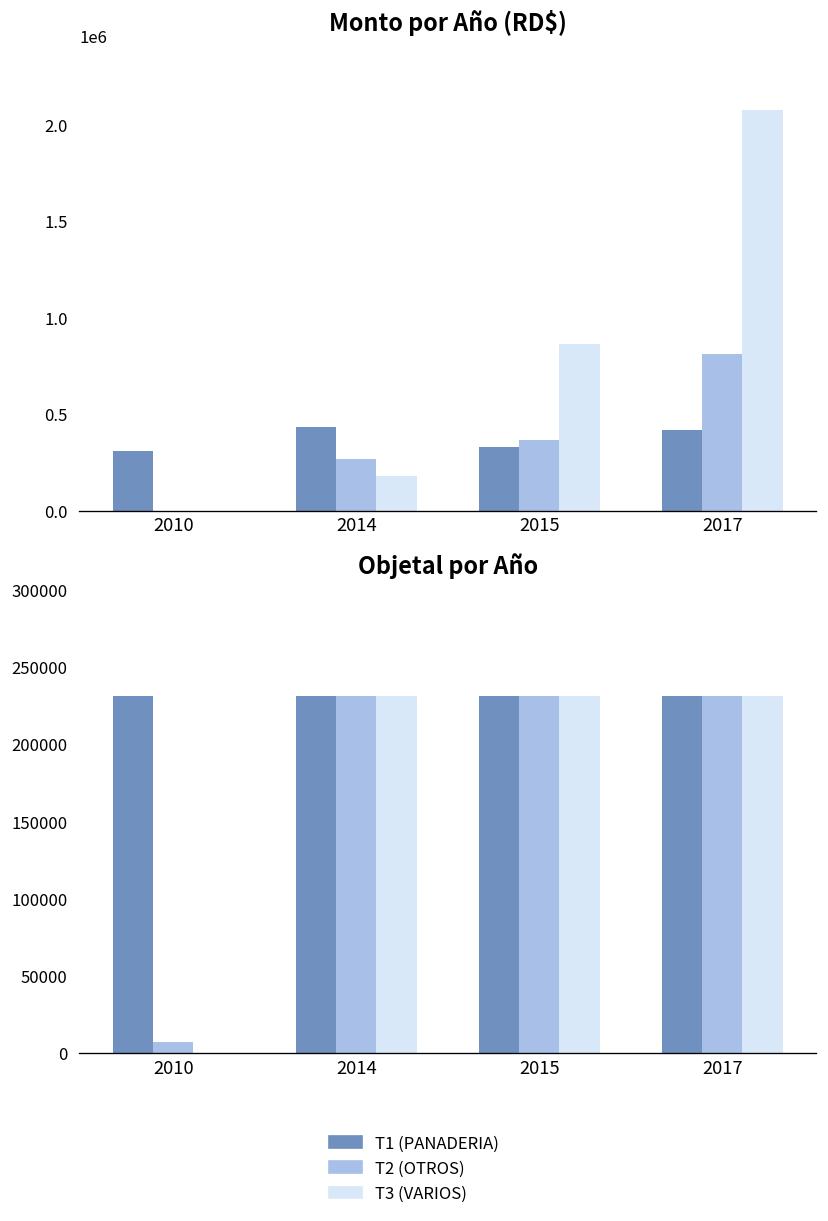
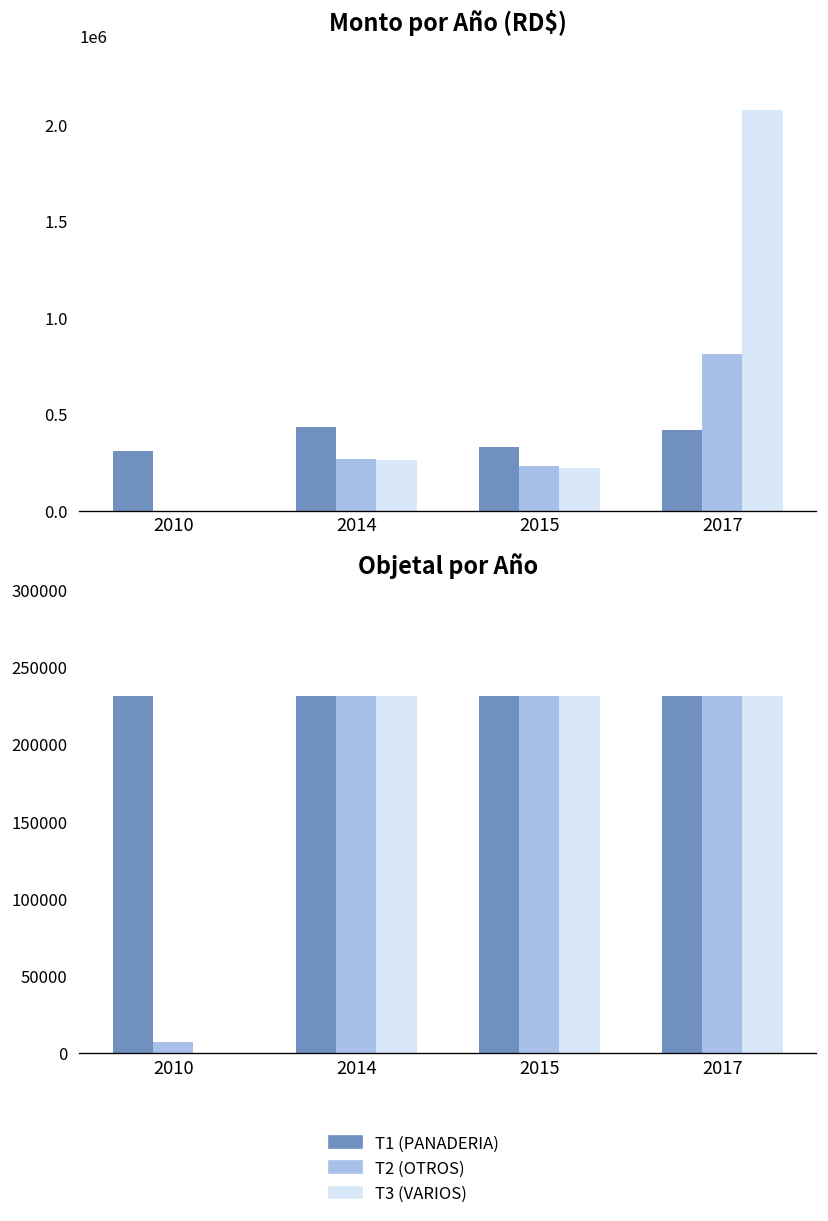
  {
    "Monto por Año (RD$)": {
      "T1 (PANADERIA)": {
        "2010": 310000,
        "2014": 440000,
        "2015": 330000,
        "2017": 420000
      },
      "T2 (OTROS)": {
        "2010": 0,
        "2014": 270000,
-       "2015": 360000,
+       "2015": 230000,
        "2017": 810000
      },
      "T3 (VARIOS)": {
        "2010": 0,
-       "2014": 180000,
-       "2015": 860000,
+       "2014": 260000,
+       "2015": 220000,
        "2017": 2070000
      }
    },
    "Objetal por Año": {
      "T1 (PANADERIA)": {
        "2010": 231000,
        "2014": 231000,
        "2015": 231000,
        "2017": 231000
      },
      "T2 (OTROS)": {
        "2010": 7000,
        "2014": 231000,
        "2015": 231000,
        "2017": 231000
      },
      "T3 (VARIOS)": {
        "2010": 0,
        "2014": 231000,
        "2015": 231000,
        "2017": 231000
      }
    }
  }
